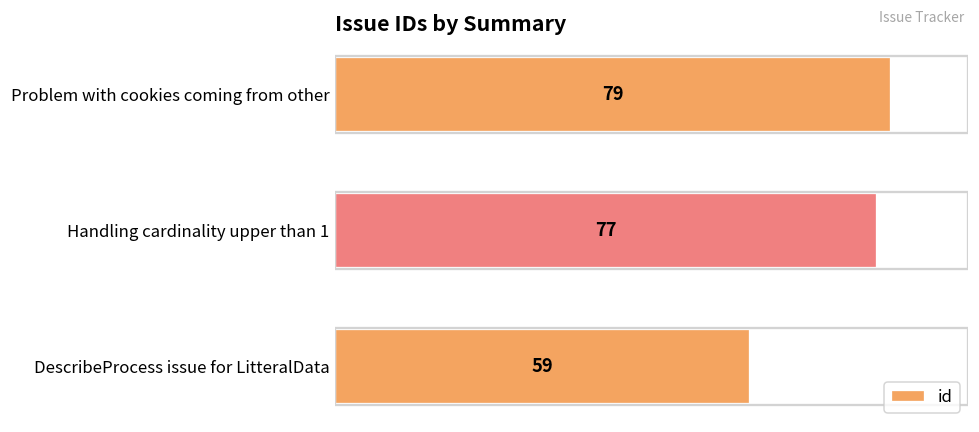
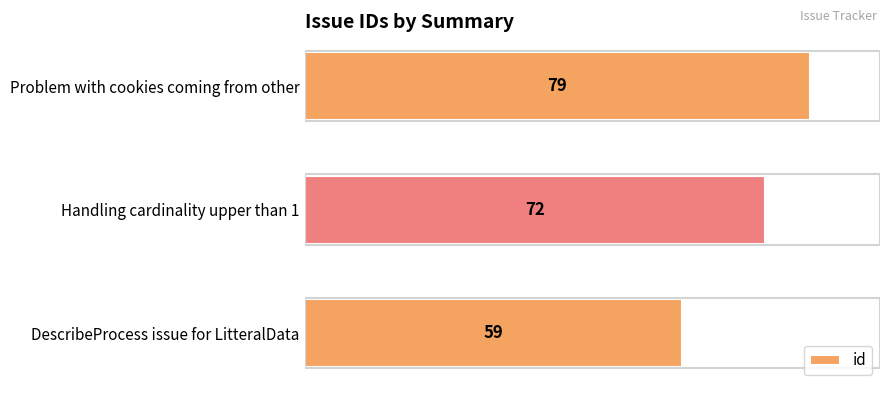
  {
    "Problem with cookies coming from other": 79,
-   "Handling cardinality upper than 1": 77,
+   "Handling cardinality upper than 1": 72,
    "DescribeProcess issue for LitteralData": 59
  }
